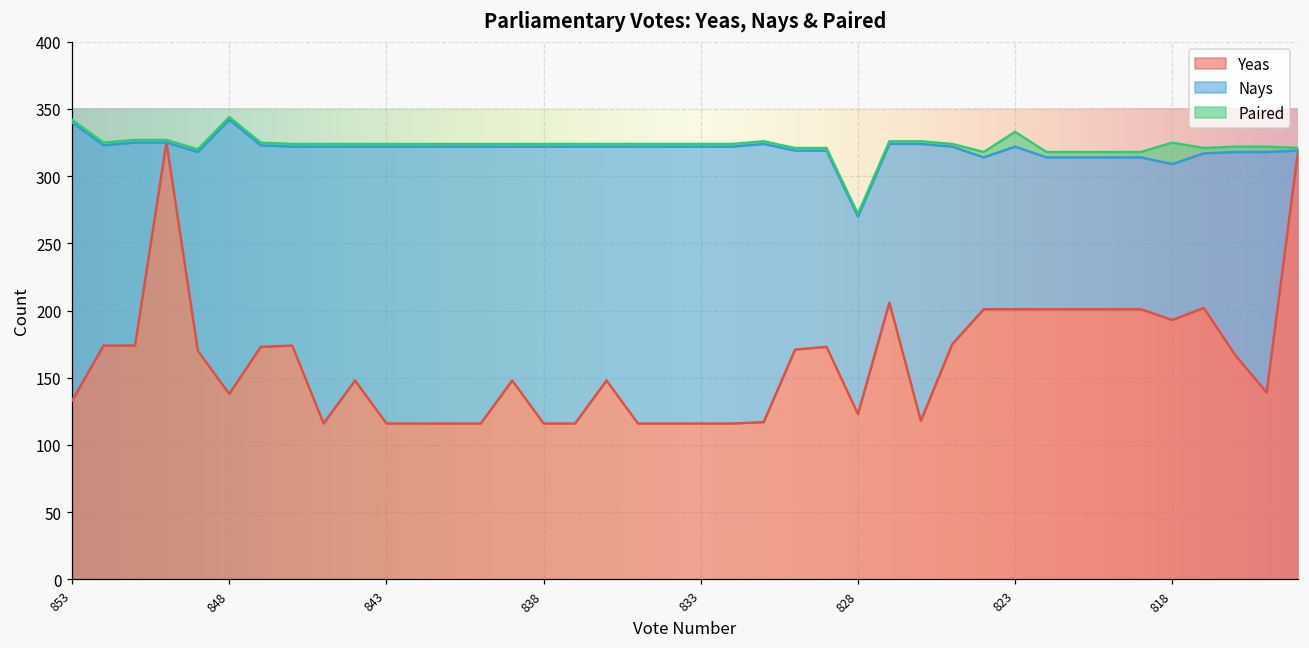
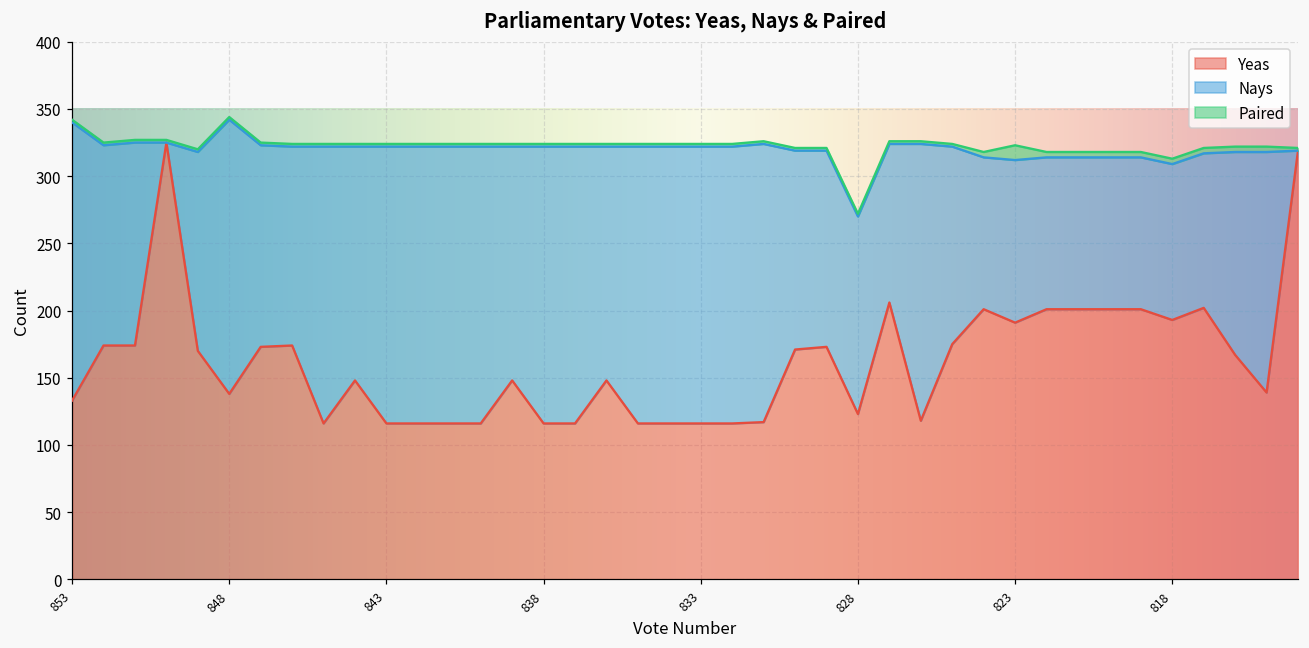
  {
    "Yeas": {
      "853": 133,
      "848": 138,
      "843": 116,
      "838": 116,
      "833": 116,
      "828": 123,
-     "823": 201,
+     "823": 191,
      "818": 193
    },
    "Nays": {
      "823": 121,
      "818": 116
    },
    "Paired": {
      "823": 11,
-     "818": 16
+     "818": 4
    }
  }
